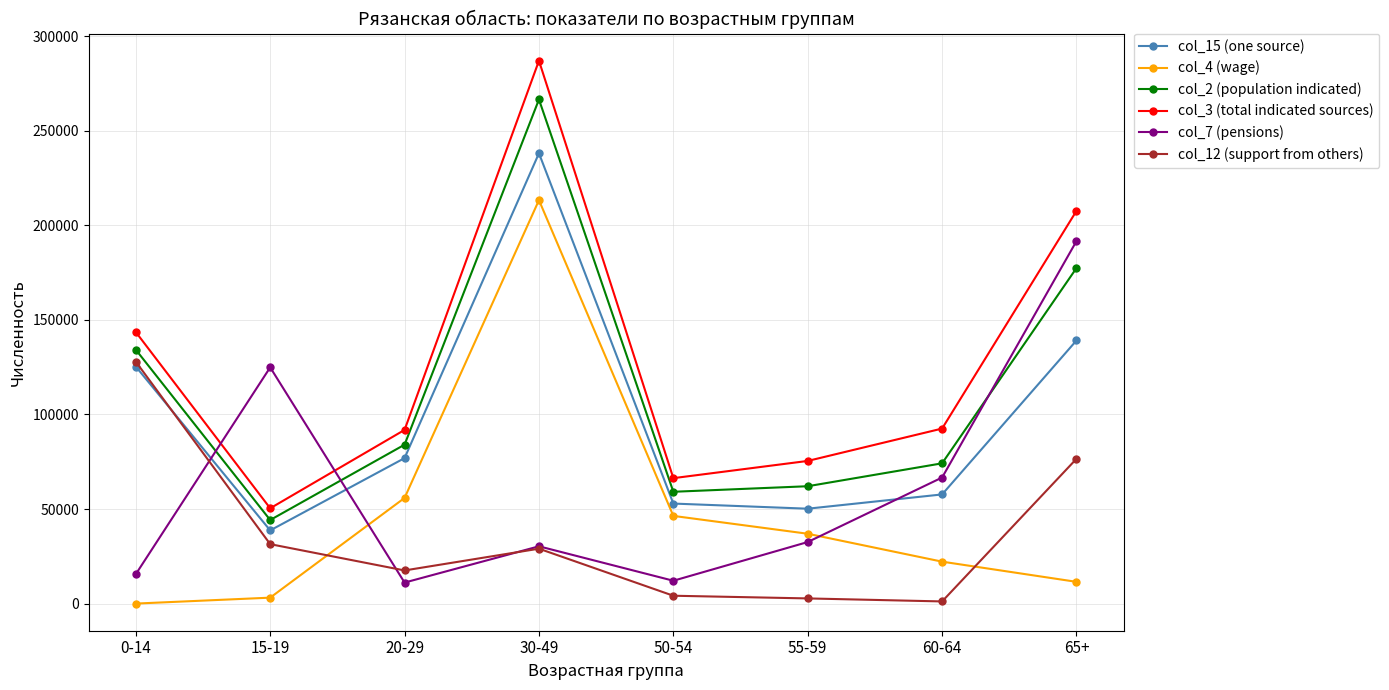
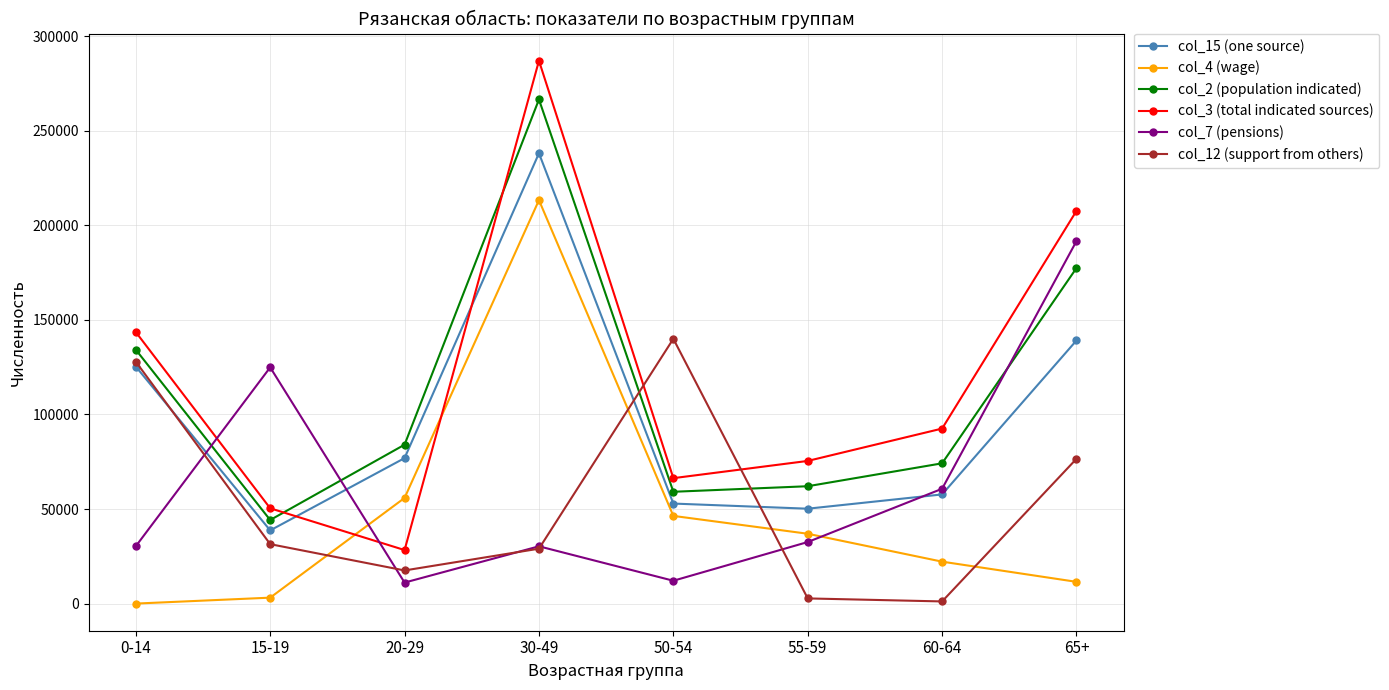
  {
    "col_15 (one source)": {
      "0-14": 125000,
      "15-19": 39000,
      "20-29": 77000,
      "30-49": 238000,
      "50-54": 53000,
      "55-59": 50000,
      "60-64": 58000,
      "65+": 139000
    },
    "col_4 (wage)": {
      "0-14": 0,
      "15-19": 3000,
      "20-29": 56000,
      "30-49": 213000,
      "50-54": 46000,
      "55-59": 37000,
      "60-64": 22000,
      "65+": 11000
    },
    "col_2 (population indicated)": {
      "0-14": 134000,
      "15-19": 44000,
      "20-29": 84000,
      "30-49": 267000,
      "50-54": 59000,
      "55-59": 62000,
      "60-64": 74000,
      "65+": 177000
    },
    "col_3 (total indicated sources)": {
      "0-14": 144000,
      "15-19": 50000,
-     "20-29": 92000,
+     "20-29": 28000,
      "30-49": 287000,
      "50-54": 66000,
      "55-59": 75000,
      "60-64": 93000,
      "65+": 208000
    },
    "col_7 (pensions)": {
-     "0-14": 16000,
+     "0-14": 30000,
      "15-19": 125000,
      "20-29": 11000,
      "50-54": 12000,
      "55-59": 33000,
-     "60-64": 67000,
+     "60-64": 61000,
      "65+": 192000
    },
    "col_12 (support from others)": {
      "0-14": 128000,
      "15-19": 31000,
      "20-29": 18000,
-     "50-54": 4000,
+     "50-54": 140000,
      "55-59": 3000,
      "60-64": 1000,
      "65+": 77000
    }
  }
